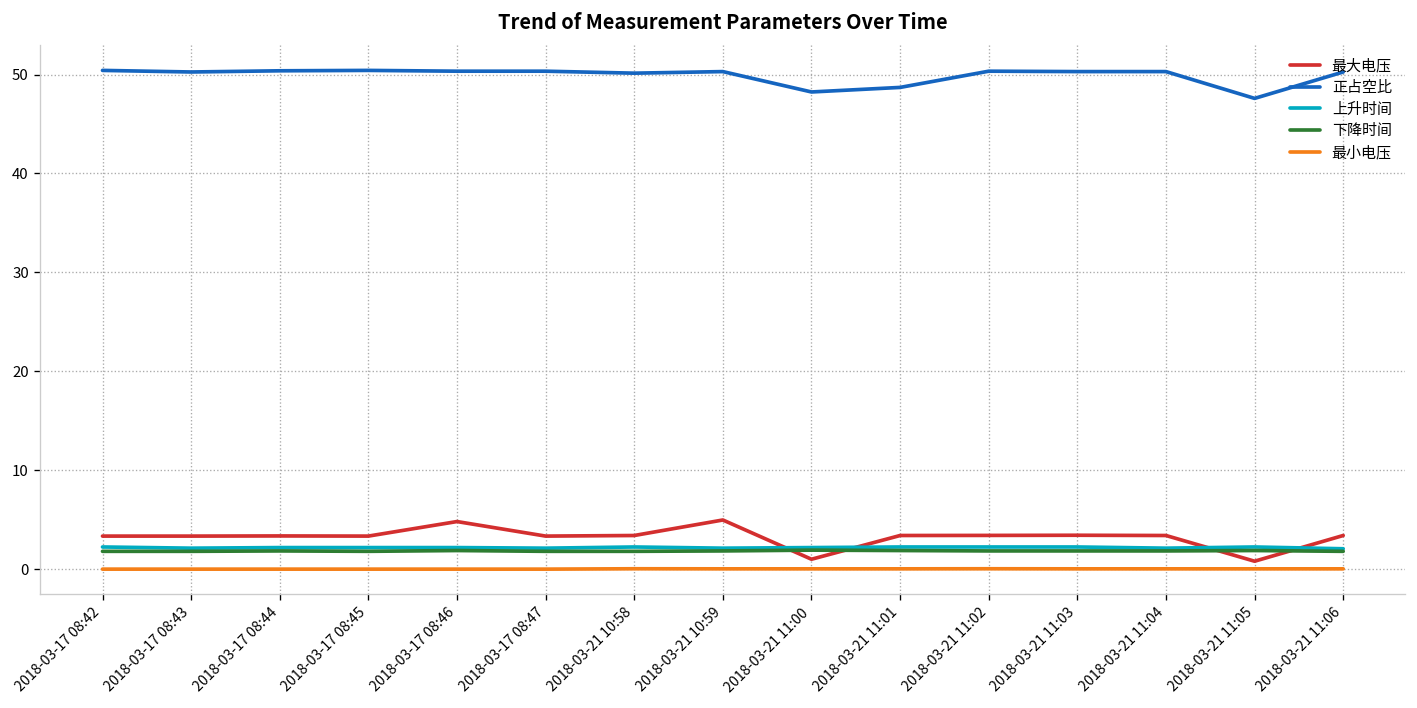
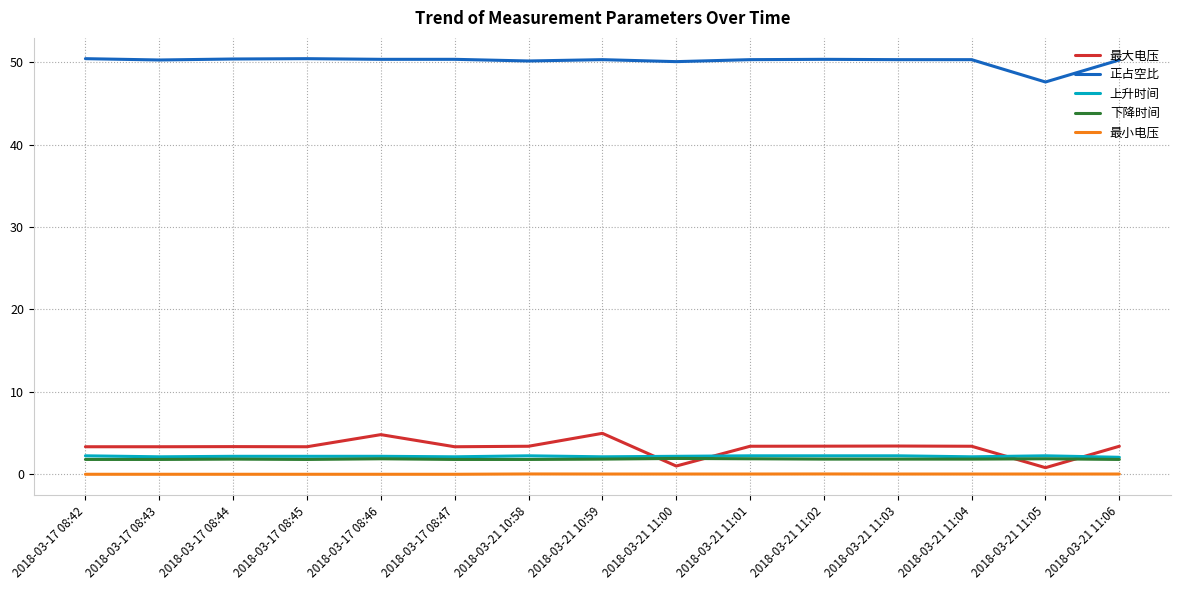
  {
    "最大电压": {
      "2018-03-17 08:42": 3,
      "2018-03-17 08:43": 3,
      "2018-03-17 08:44": 3,
      "2018-03-17 08:45": 3,
      "2018-03-17 08:46": 5,
      "2018-03-17 08:47": 3,
      "2018-03-21 10:58": 3,
      "2018-03-21 10:59": 5,
      "2018-03-21 11:00": 1,
      "2018-03-21 11:01": 3,
      "2018-03-21 11:02": 3,
      "2018-03-21 11:03": 3,
      "2018-03-21 11:04": 3,
      "2018-03-21 11:05": 1,
      "2018-03-21 11:06": 3
    },
    "正占空比": {
      "2018-03-17 08:42": 50,
      "2018-03-17 08:43": 50,
      "2018-03-17 08:44": 50,
      "2018-03-17 08:45": 50,
      "2018-03-17 08:46": 50,
      "2018-03-17 08:47": 50,
      "2018-03-21 10:58": 50,
      "2018-03-21 10:59": 50,
-     "2018-03-21 11:00": 48,
-     "2018-03-21 11:01": 49,
+     "2018-03-21 11:00": 50,
+     "2018-03-21 11:01": 50,
      "2018-03-21 11:02": 50,
      "2018-03-21 11:03": 50,
      "2018-03-21 11:04": 50,
      "2018-03-21 11:05": 48,
      "2018-03-21 11:06": 50
    },
    "上升时间": {
      "2018-03-17 08:42": 2,
      "2018-03-17 08:43": 2,
      "2018-03-17 08:44": 2,
      "2018-03-17 08:45": 2,
      "2018-03-17 08:47": 2,
      "2018-03-21 10:58": 2,
      "2018-03-21 11:01": 2,
      "2018-03-21 11:02": 2,
      "2018-03-21 11:03": 2,
      "2018-03-21 11:05": 2
    },
    "下降时间": {
      "2018-03-17 08:42": 2,
      "2018-03-17 08:43": 2,
      "2018-03-17 08:44": 2,
      "2018-03-17 08:45": 2,
      "2018-03-17 08:47": 2,
      "2018-03-21 10:58": 2,
      "2018-03-21 11:01": 2,
      "2018-03-21 11:02": 2,
      "2018-03-21 11:03": 2,
      "2018-03-21 11:05": 2
    },
    "最小电压": {
      "2018-03-17 08:42": 0,
      "2018-03-17 08:43": 0,
      "2018-03-17 08:44": 0,
      "2018-03-17 08:45": 0,
      "2018-03-17 08:46": 0,
      "2018-03-17 08:47": 0,
      "2018-03-21 10:58": 0,
      "2018-03-21 10:59": 0,
      "2018-03-21 11:00": 0,
      "2018-03-21 11:01": 0,
      "2018-03-21 11:02": 0,
      "2018-03-21 11:03": 0,
      "2018-03-21 11:04": 0,
      "2018-03-21 11:05": 0,
      "2018-03-21 11:06": 0
    }
  }
